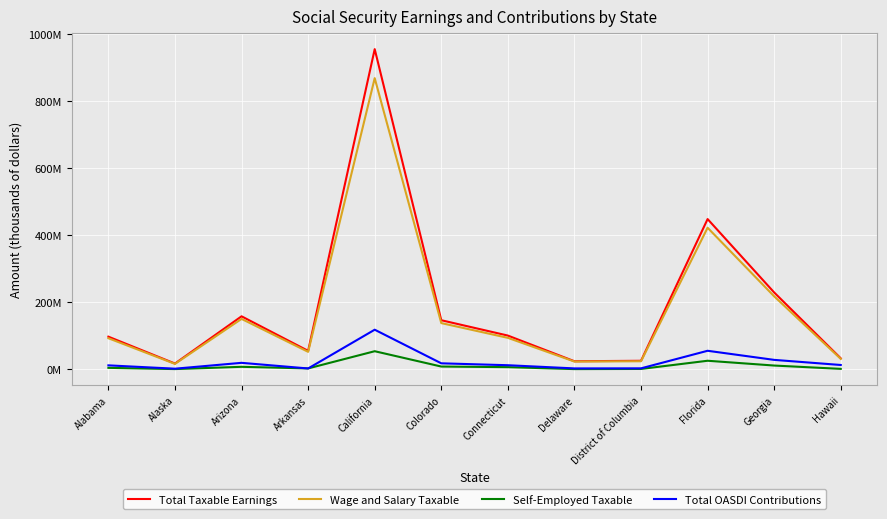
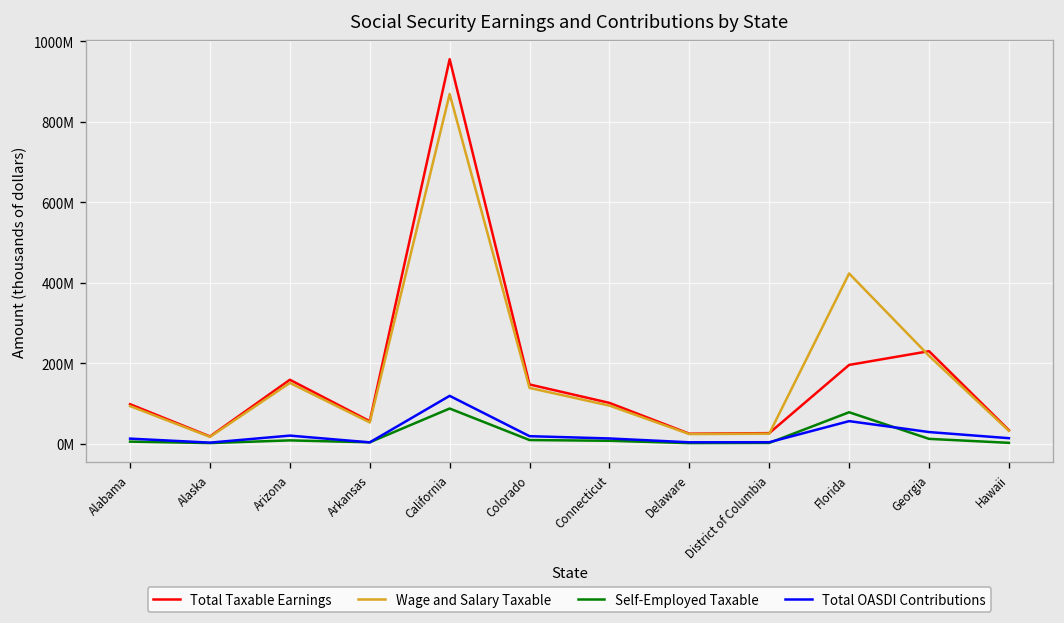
  {
    "Total Taxable Earnings": {
      "Arizona": 160000000,
      "California": 960000000,
      "Colorado": 150000000,
-     "Florida": 450000000,
+     "Florida": 200000000,
      "Georgia": 230000000
    },
    "Wage and Salary Taxable": {
      "Arizona": 150000000,
      "California": 870000000,
      "Colorado": 140000000,
      "Florida": 420000000,
      "Georgia": 220000000
    },
    "Self-Employed Taxable": {
      "Arizona": 10000000,
-     "California": 50000000,
+     "California": 90000000,
      "Colorado": 10000000,
-     "Florida": 30000000,
+     "Florida": 80000000,
      "Georgia": 10000000,
      "Hawaii": 0
    },
    "Total OASDI Contributions": {
      "Arizona": 20000000,
      "California": 120000000,
      "Colorado": 20000000,
      "Florida": 60000000,
      "Georgia": 30000000,
      "Hawaii": 10000000
    }
  }
